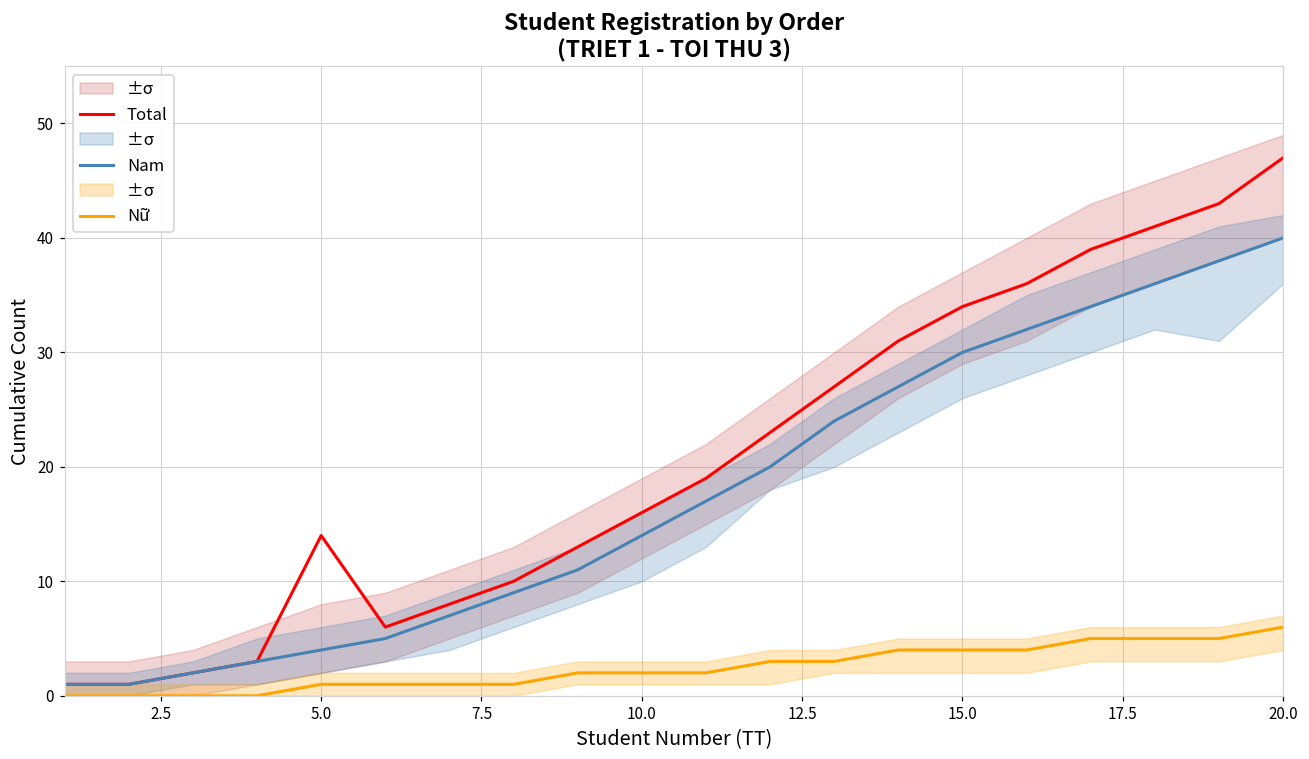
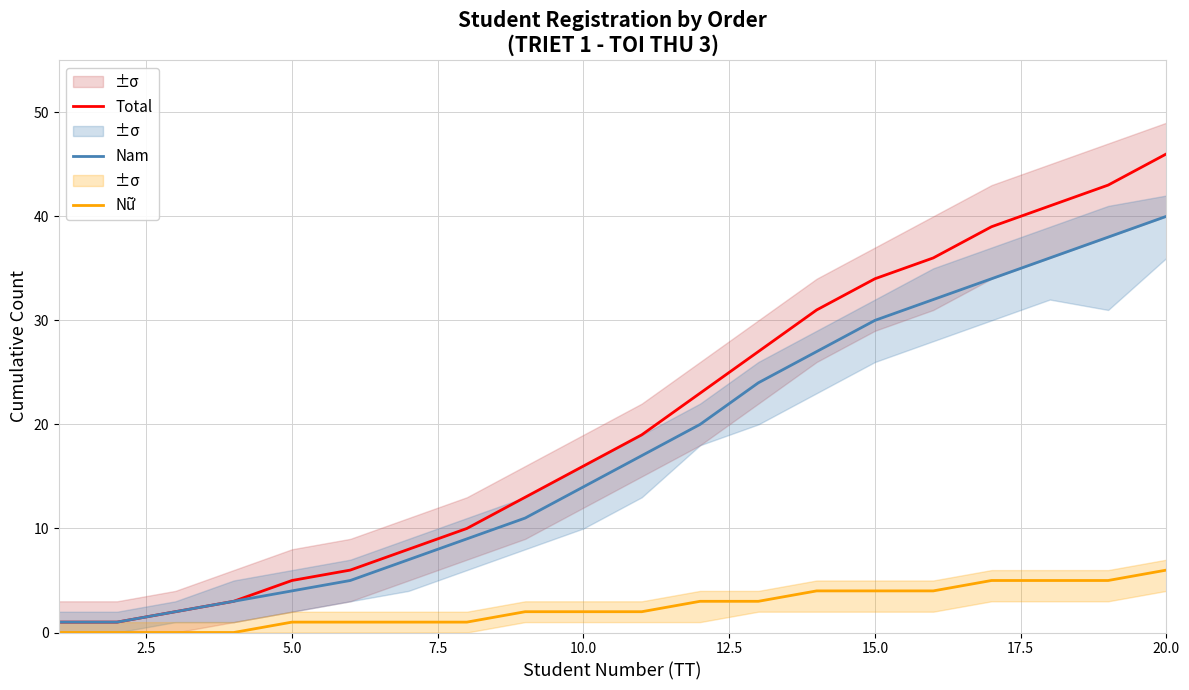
  {
    "Total": {
-     "5.0": 14,
+     "5.0": 5,
      "15.0": 34,
-     "20.0": 47
+     "20.0": 46
    }
  }
